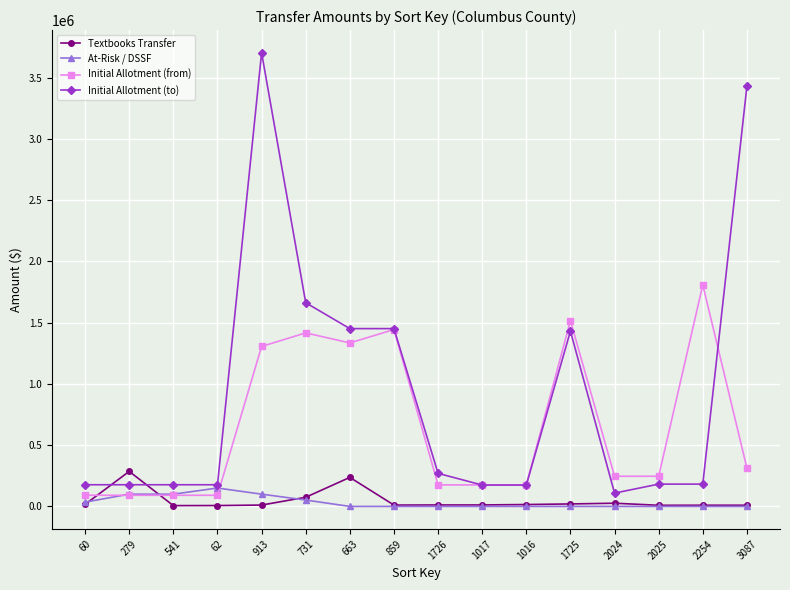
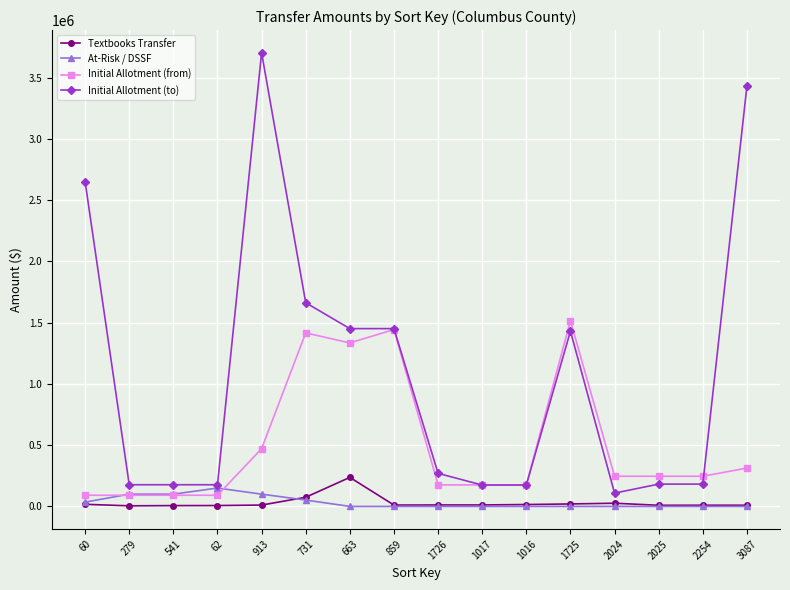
  {
    "Textbooks Transfer": {
-     "279": 290000,
+     "279": 0,
      "541": 10000,
      "62": 10000,
      "913": 10000,
      "731": 70000,
      "663": 240000,
      "2024": 30000
    },
    "At-Risk / DSSF": {
      "62": 150000,
      "913": 100000,
      "731": 50000,
      "663": 0,
      "2024": 0
    },
    "Initial Allotment (from)": {
      "60": 90000,
      "62": 90000,
-     "913": 1310000,
+     "913": 470000,
      "731": 1420000,
      "663": 1330000,
      "1726": 180000,
      "1725": 1520000,
      "2024": 250000,
      "2025": 250000,
-     "2254": 1810000,
+     "2254": 250000,
      "3087": 310000
    },
    "Initial Allotment (to)": {
-     "60": 180000,
+     "60": 2650000,
      "279": 180000,
      "541": 180000,
      "62": 180000,
      "913": 3700000,
      "731": 1660000,
      "663": 1450000,
      "1726": 270000,
      "1725": 1430000,
      "2024": 110000,
      "2025": 180000,
      "2254": 180000,
      "3087": 3430000
    }
  }
